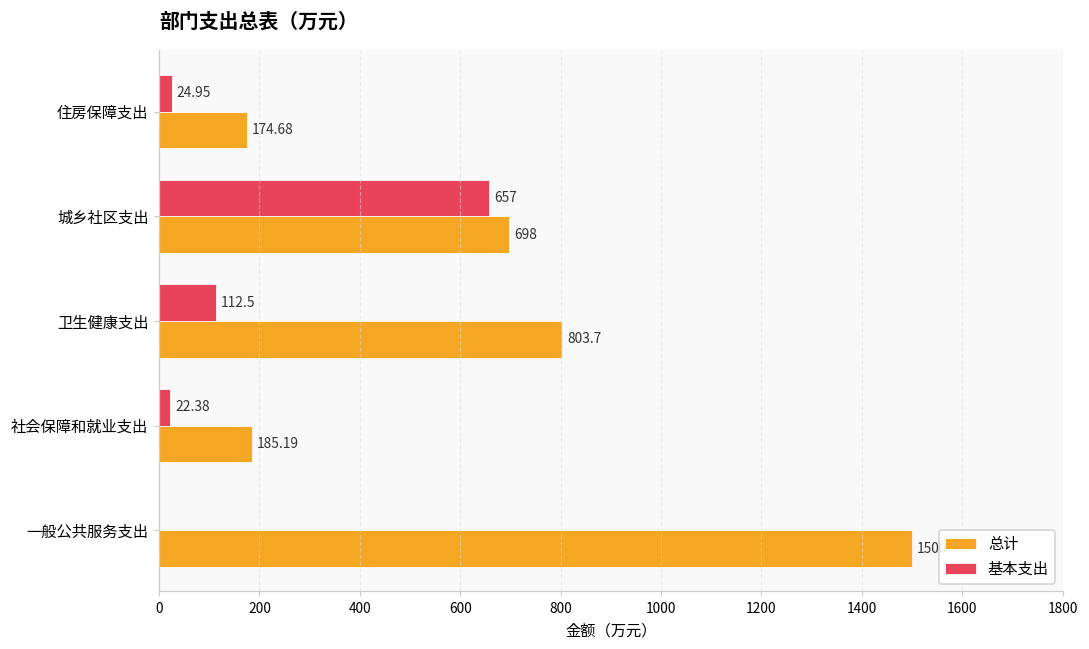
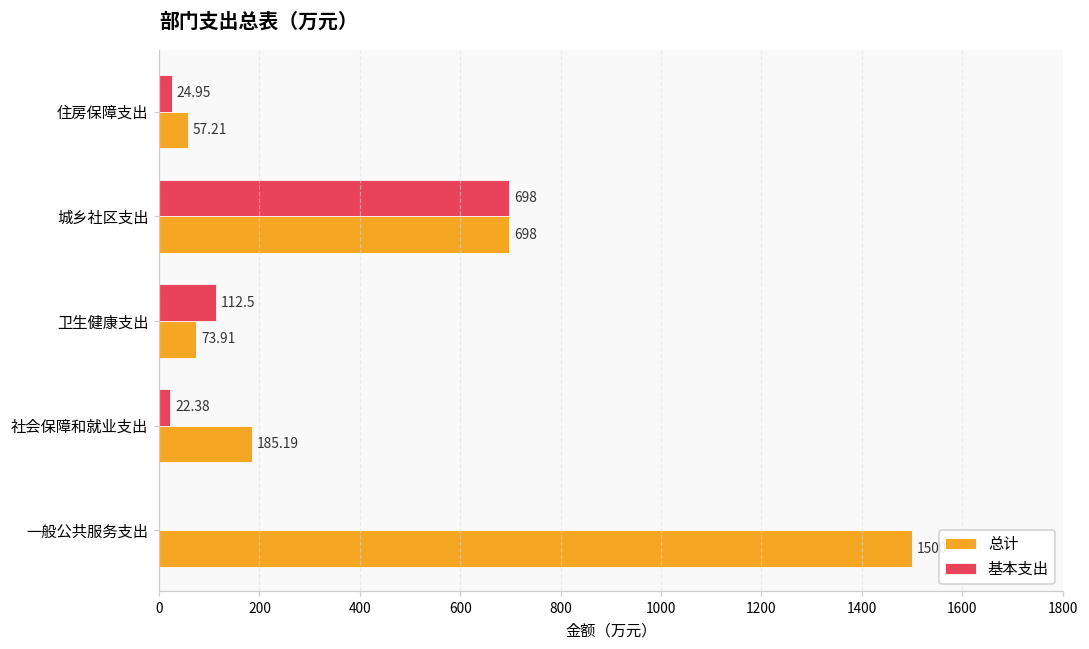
  {
    "总计": {
-     "住房保障支出": 174.68,
+     "住房保障支出": 57.21,
      "城乡社区支出": 698,
-     "卫生健康支出": 803.7,
+     "卫生健康支出": 73.91,
      "社会保障和就业支出": 185.19
    },
    "基本支出": {
      "住房保障支出": 24.95,
-     "城乡社区支出": 657,
+     "城乡社区支出": 698,
      "卫生健康支出": 112.5,
      "社会保障和就业支出": 22.38
    }
  }
